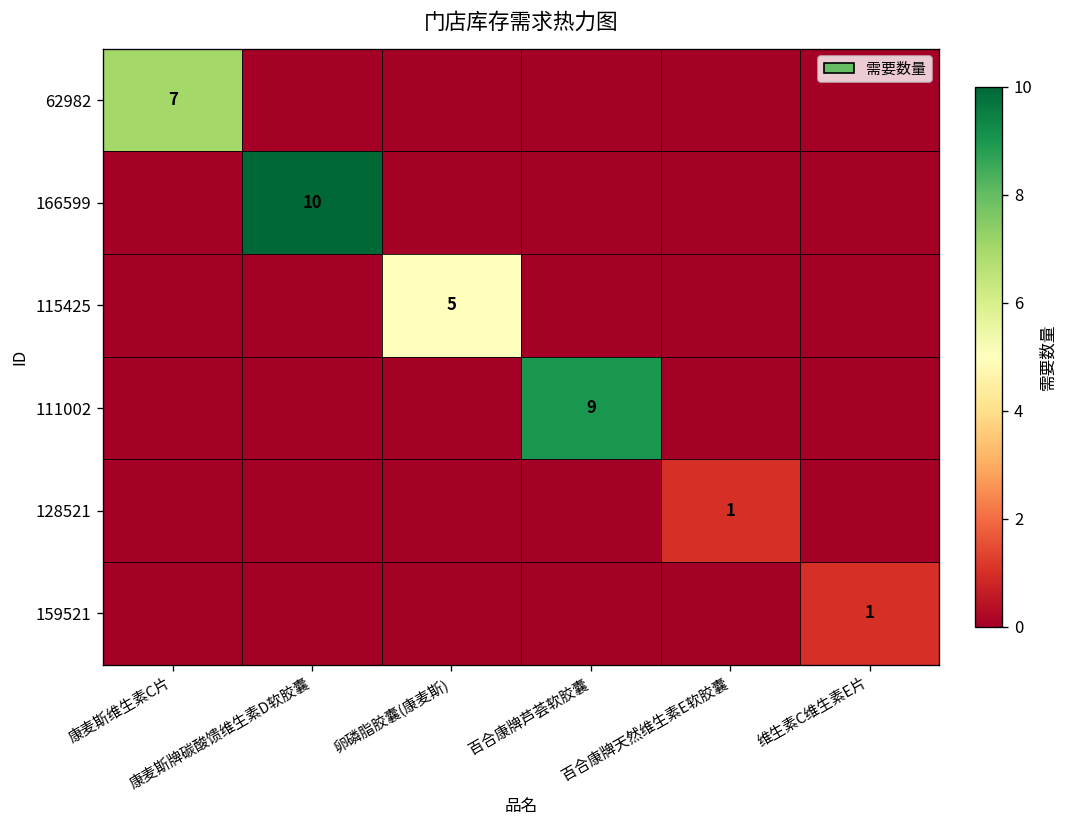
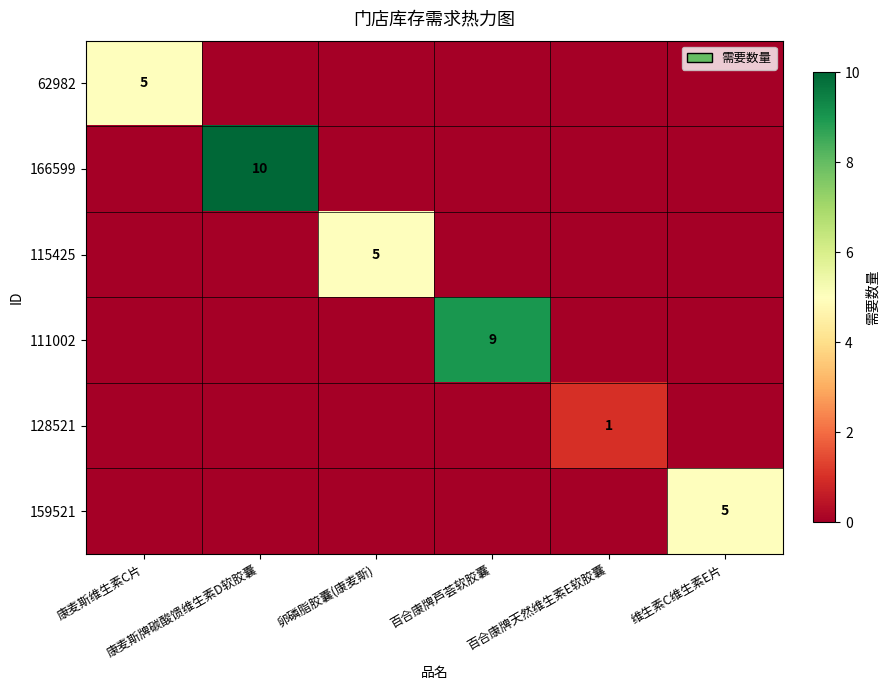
  {
    "62982": {
-     "康麦斯维生素C片": 7
+     "康麦斯维生素C片": 5
    },
    "166599": {
      "康麦斯牌碳酸馈维生素D软胶囊": 10
    },
    "115425": {
      "卵磷脂胶囊(康麦斯)": 5
    },
    "111002": {
      "百合康牌芦荟软胶囊": 9
    },
    "128521": {
      "百合康牌天然维生素E软胶囊": 1
    },
    "159521": {
-     "维生素C维生素E片": 1
+     "维生素C维生素E片": 5
    }
  }
